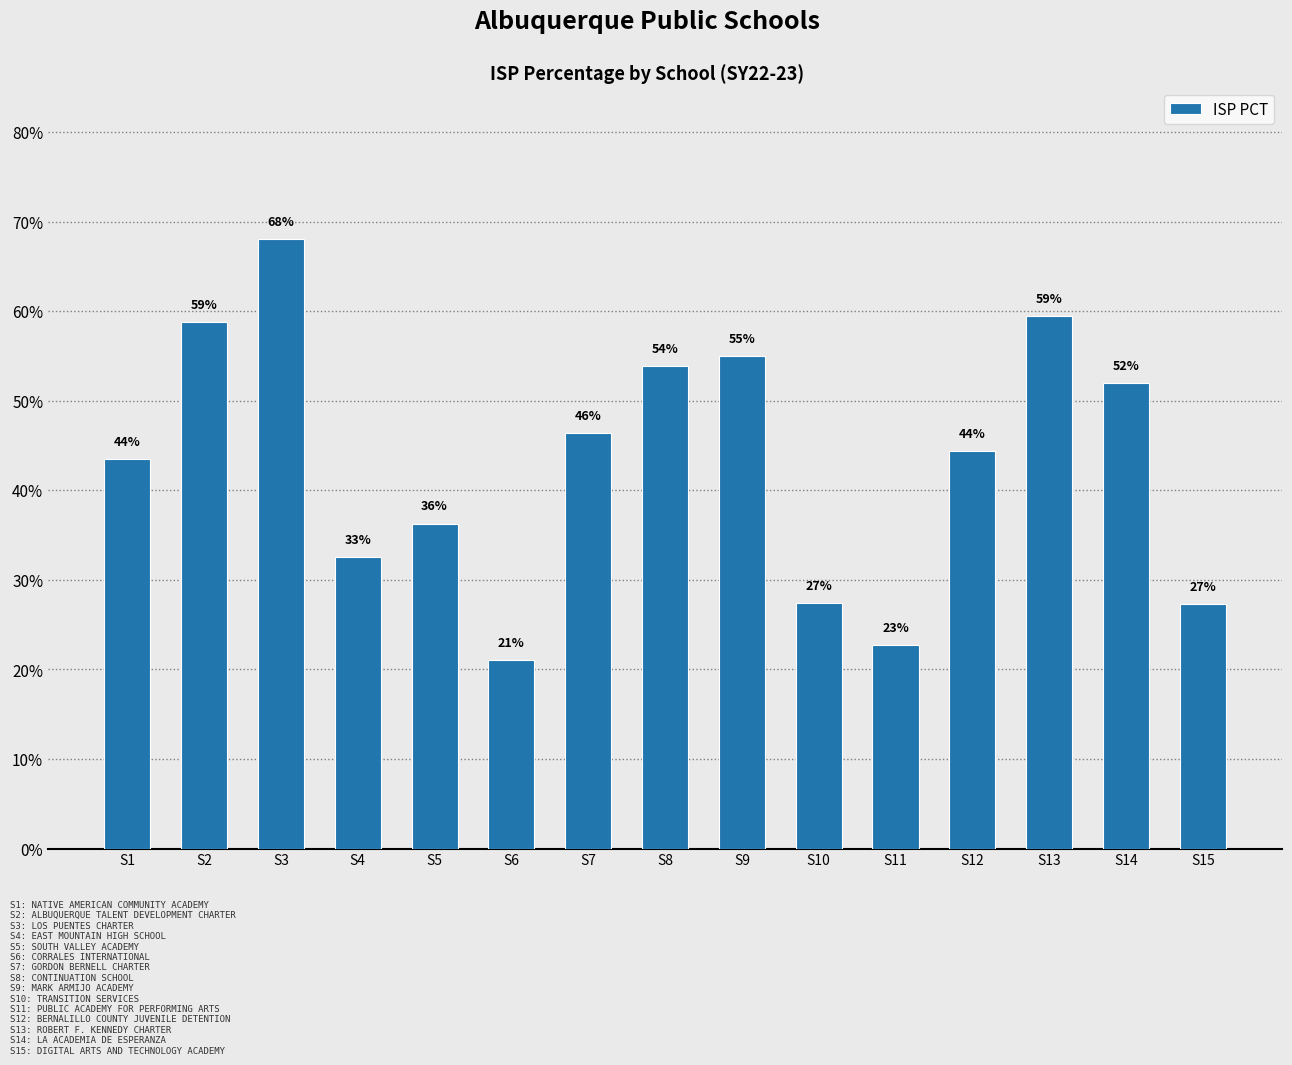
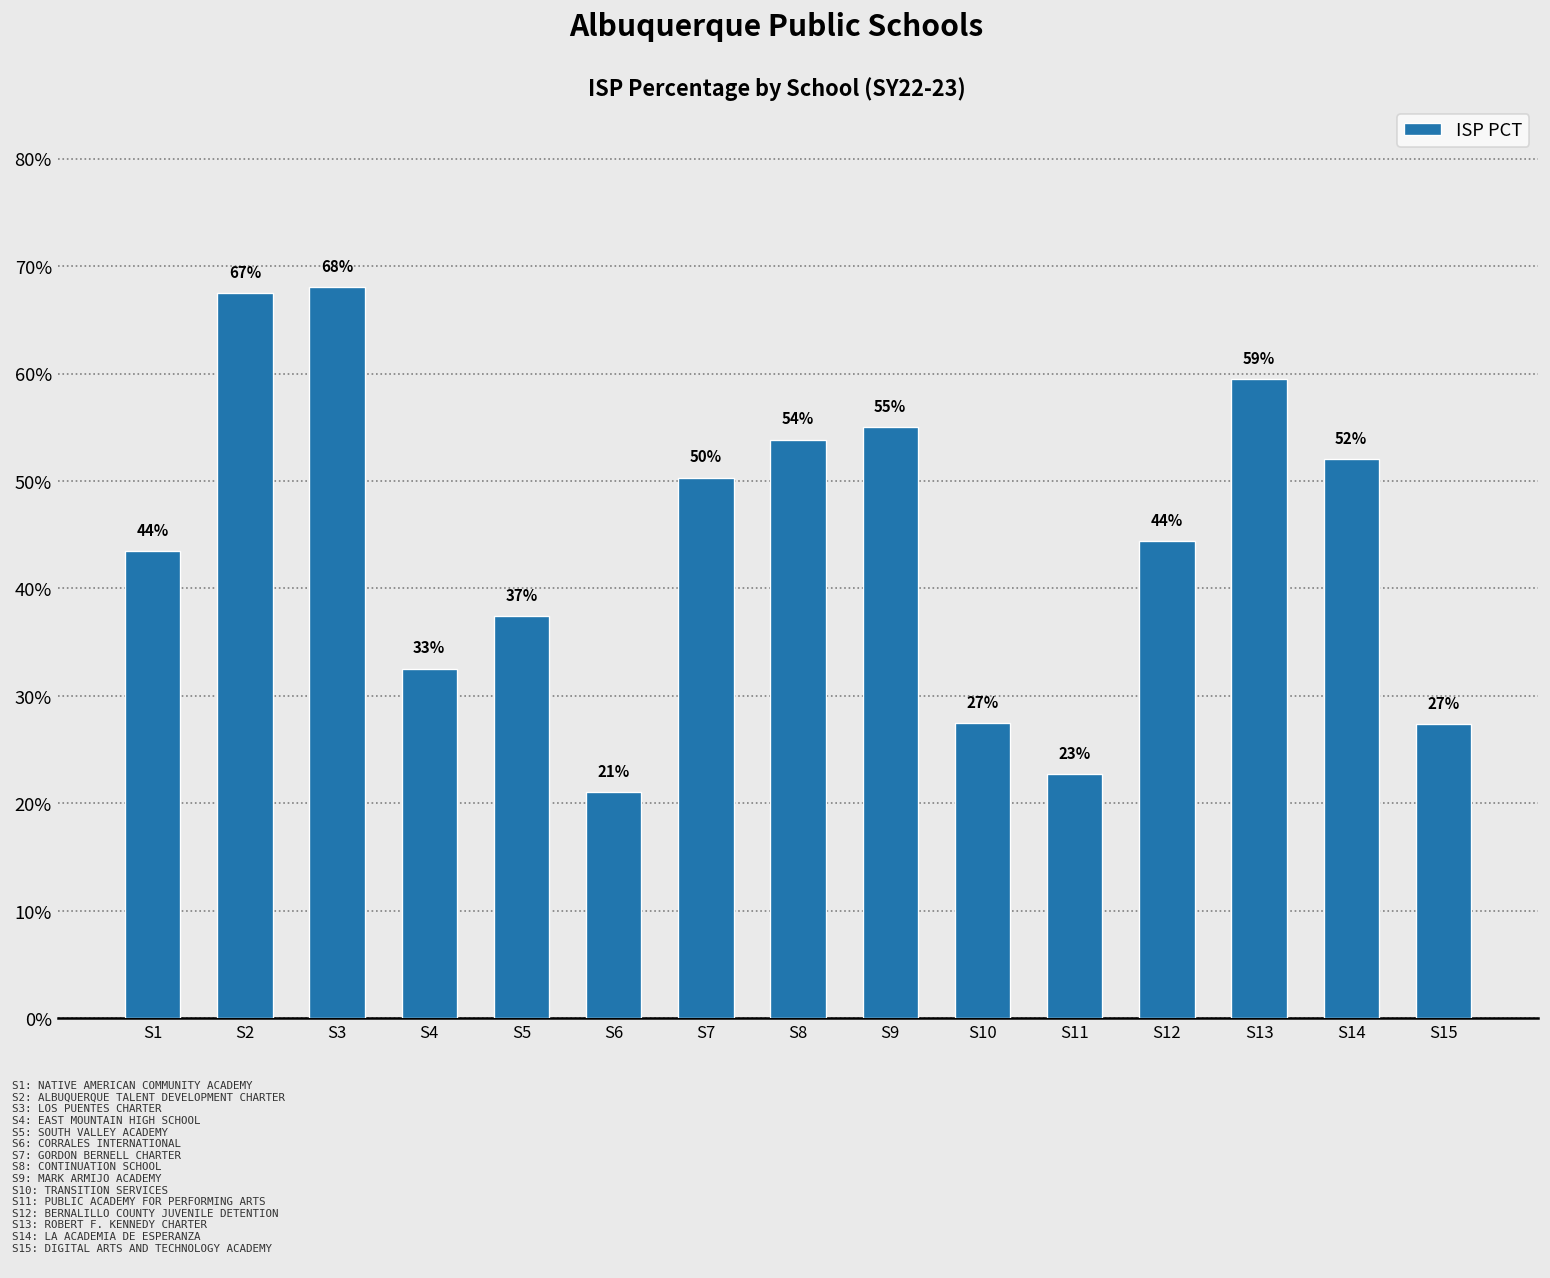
  {
    "S1": "44%",
-   "S2": "59%",
+   "S2": "67%",
    "S3": "68%",
    "S4": "33%",
-   "S5": "36%",
+   "S5": "37%",
    "S6": "21%",
-   "S7": "46%",
+   "S7": "50%",
    "S8": "54%",
    "S9": "55%",
    "S10": "27%",
    "S11": "23%",
    "S12": "44%",
    "S13": "59%",
    "S14": "52%",
    "S15": "27%"
  }
